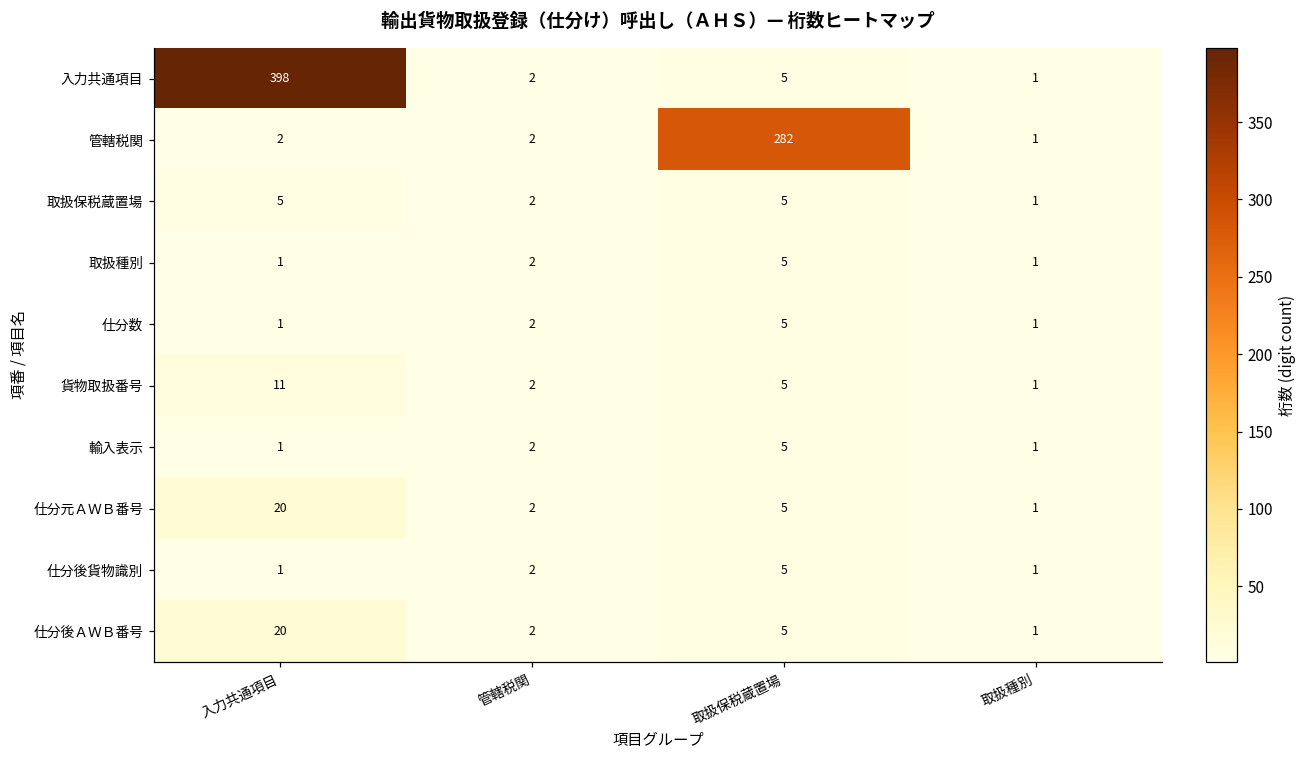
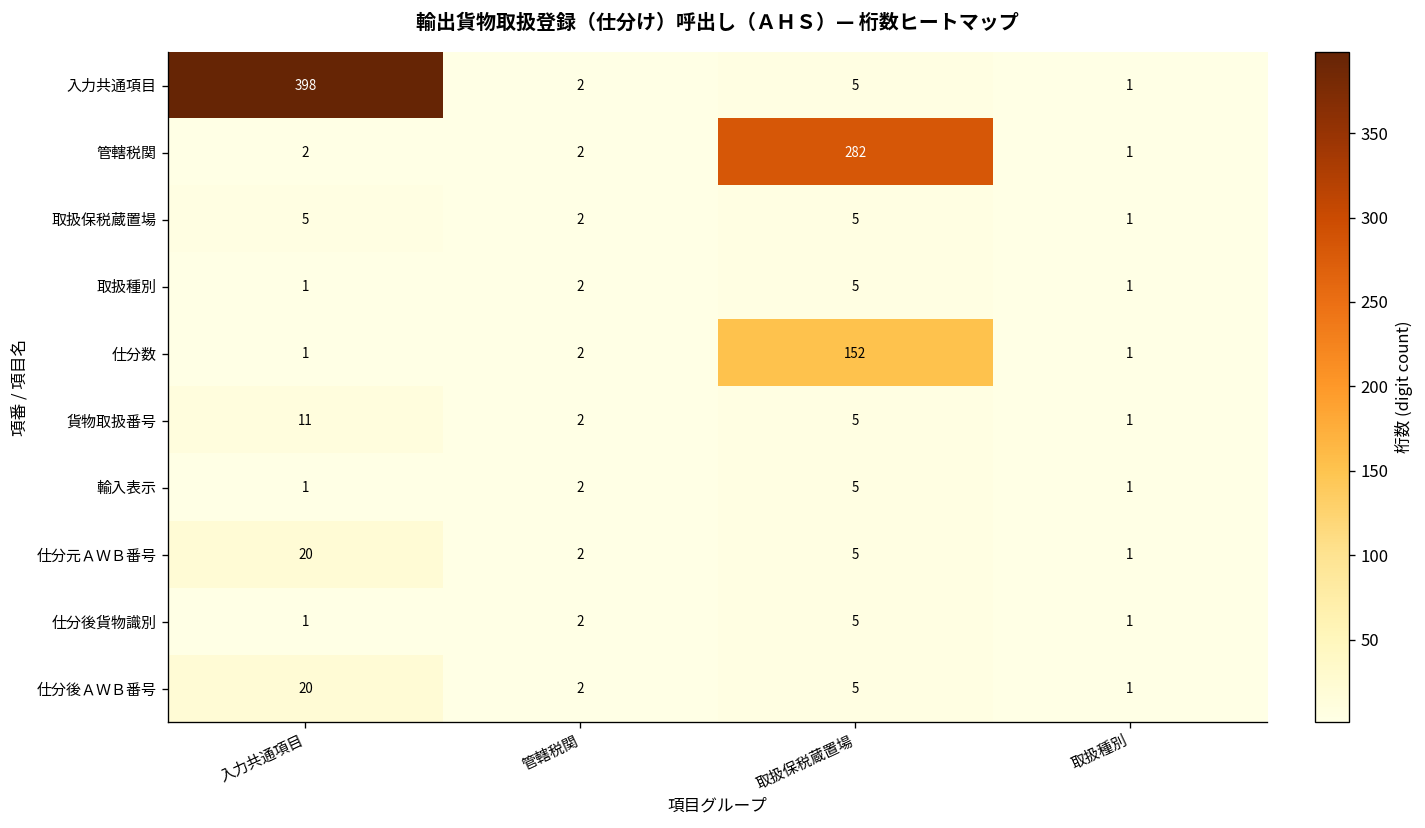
  {
    "入力共通項目": {
      "入力共通項目": 398,
      "管轄税関": 2,
      "取扱保税蔵置場": 5,
      "取扱種別": 1
    },
    "管轄税関": {
      "入力共通項目": 2,
      "管轄税関": 2,
      "取扱保税蔵置場": 282,
      "取扱種別": 1
    },
    "取扱保税蔵置場": {
      "入力共通項目": 5,
      "管轄税関": 2,
      "取扱保税蔵置場": 5,
      "取扱種別": 1
    },
    "取扱種別": {
      "入力共通項目": 1,
      "管轄税関": 2,
      "取扱保税蔵置場": 5,
      "取扱種別": 1
    },
    "仕分数": {
      "入力共通項目": 1,
      "管轄税関": 2,
-     "取扱保税蔵置場": 5,
+     "取扱保税蔵置場": 152,
      "取扱種別": 1
    },
    "貨物取扱番号": {
      "入力共通項目": 11,
      "管轄税関": 2,
      "取扱保税蔵置場": 5,
      "取扱種別": 1
    },
    "輸入表示": {
      "入力共通項目": 1,
      "管轄税関": 2,
      "取扱保税蔵置場": 5,
      "取扱種別": 1
    },
    "仕分元ＡＷＢ番号": {
      "入力共通項目": 20,
      "管轄税関": 2,
      "取扱保税蔵置場": 5,
      "取扱種別": 1
    },
    "仕分後貨物識別": {
      "入力共通項目": 1,
      "管轄税関": 2,
      "取扱保税蔵置場": 5,
      "取扱種別": 1
    },
    "仕分後ＡＷＢ番号": {
      "入力共通項目": 20,
      "管轄税関": 2,
      "取扱保税蔵置場": 5,
      "取扱種別": 1
    }
  }
